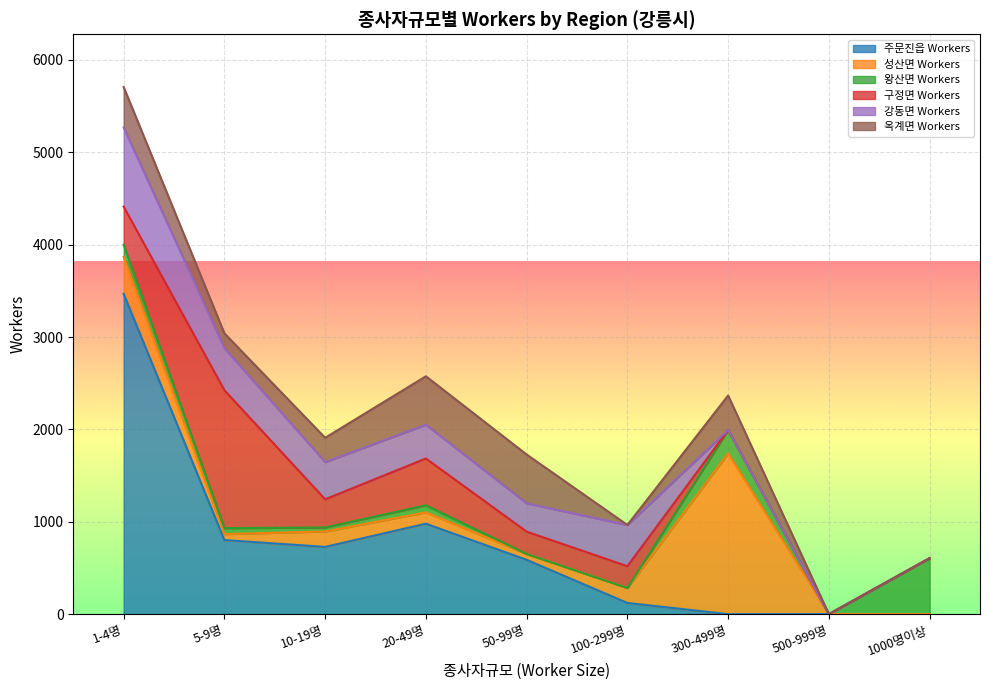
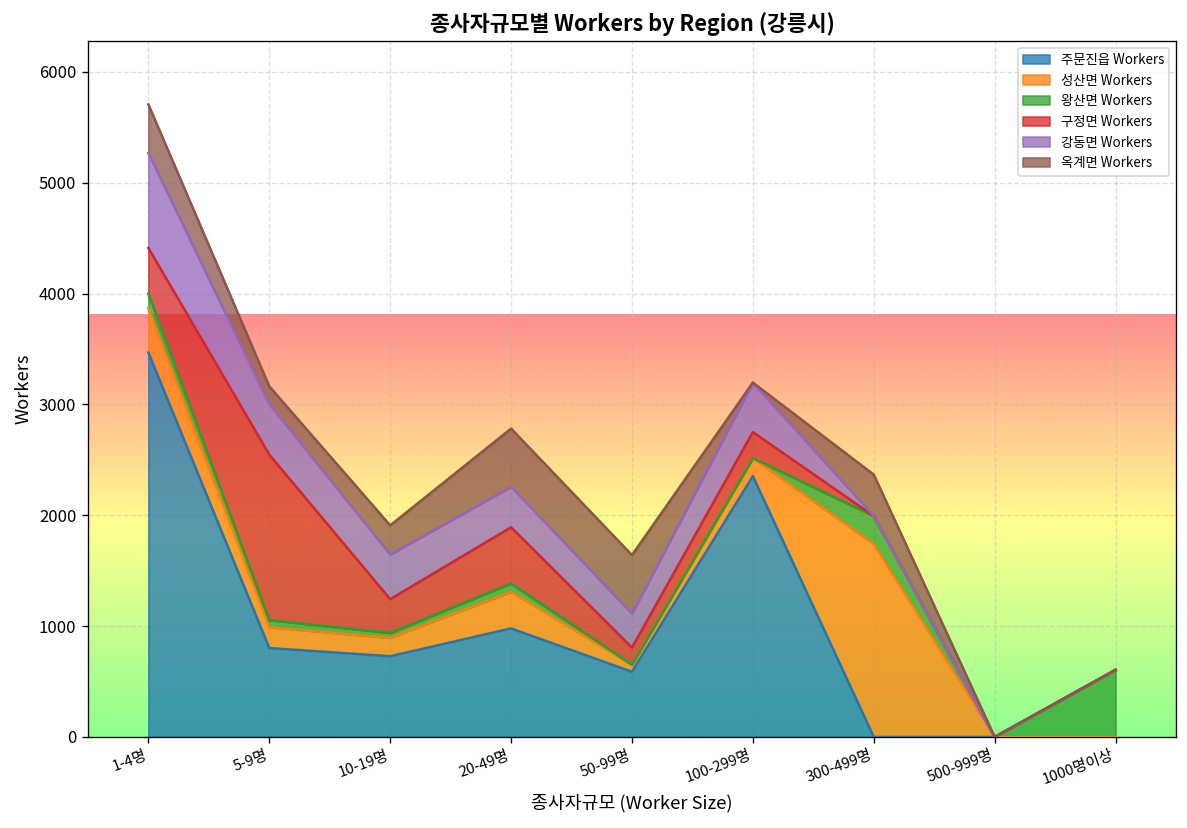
  {
    "주문진읍 Workers": {
      "1-4명": 3500,
      "5-9명": 800,
      "10-19명": 700,
      "20-49명": 1000,
      "50-99명": 600,
-     "100-299명": 100,
+     "100-299명": 2400,
      "300-499명": 0
    },
    "성산면 Workers": {
      "1-4명": 400,
-     "5-9명": 100,
+     "5-9명": 200,
      "10-19명": 200,
-     "20-49명": 100,
+     "20-49명": 300,
      "300-499명": 1700
    },
    "왕산면 Workers": {
      "1-4명": 100,
      "5-9명": 100,
      "10-19명": 0,
      "20-49명": 100
    },
    "구정면 Workers": {
      "1-4명": 400,
      "5-9명": 1500,
      "10-19명": 300,
      "20-49명": 500,
-     "50-99명": 240,
+     "50-99명": 160,
      "100-299명": 200
    },
    "강동면 Workers": {
      "1-4명": 900,
      "5-9명": 500,
      "10-19명": 400,
      "20-49명": 400,
      "50-99명": 300
    },
    "옥계면 Workers": {
      "1-4명": 400,
      "5-9명": 200,
      "10-19명": 300,
      "20-49명": 500,
      "50-99명": 500,
      "300-499명": 400
    }
  }
